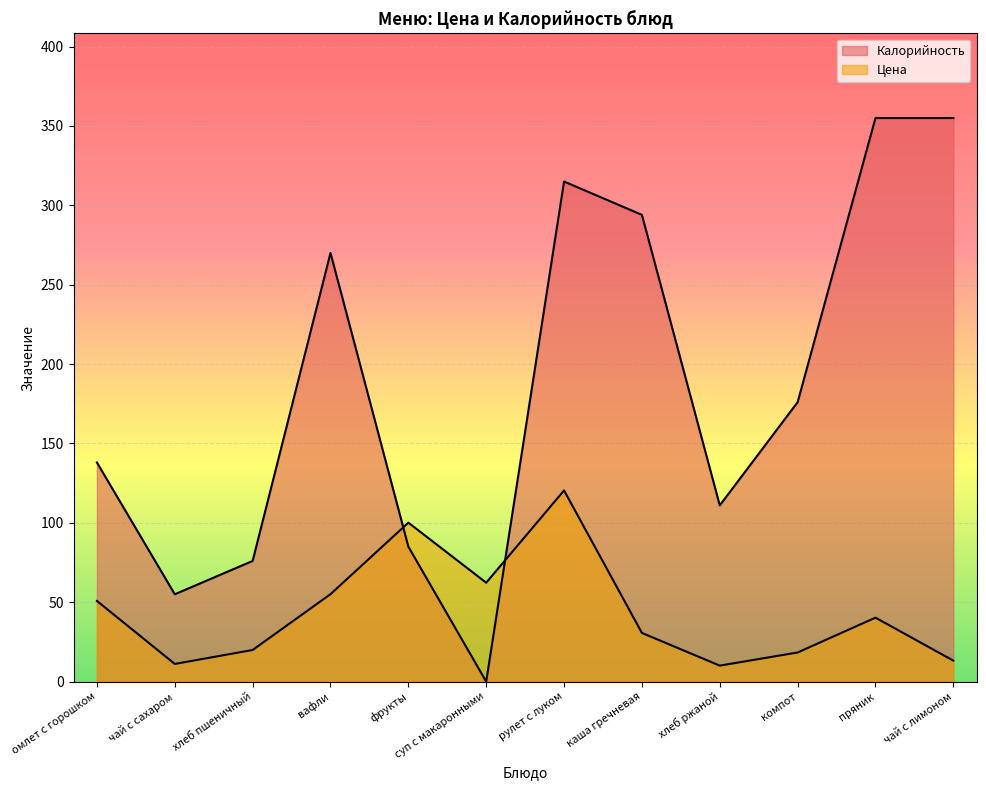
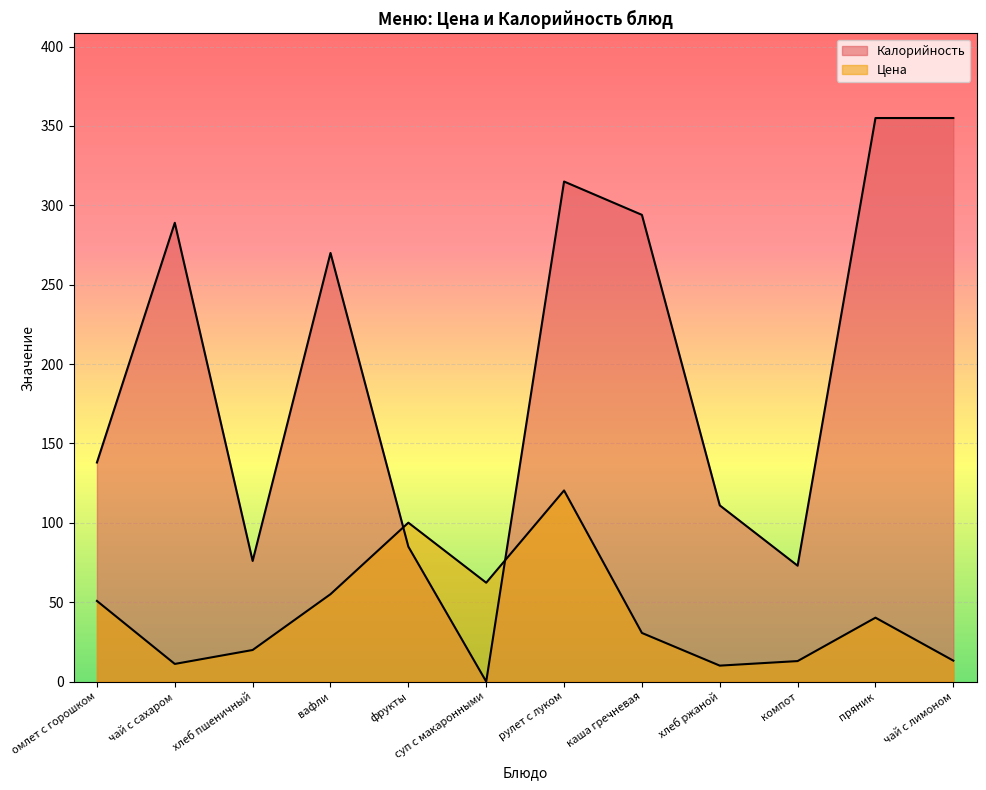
  {
    "Калорийность": {
      "омлет с горошком": 138,
-     "чай с сахаром": 55,
+     "чай с сахаром": 289,
      "хлеб пшеничный": 76,
      "вафли": 270,
      "фрукты": 85,
      "суп с макаронными": 0,
      "рулет с луком": 315,
      "каша гречневая": 294,
      "хлеб ржаной": 111,
-     "компот": 176,
+     "компот": 73,
      "пряник": 355,
      "чай с лимоном": 355
    },
    "Цена": {
      "омлет с горошком": 51,
      "чай с сахаром": 11,
      "хлеб пшеничный": 20,
      "вафли": 55,
      "фрукты": 100,
      "суп с макаронными": 62,
      "рулет с луком": 120,
      "каша гречневая": 31,
      "хлеб ржаной": 10,
-     "компот": 18,
+     "компот": 13,
      "пряник": 40,
      "чай с лимоном": 13
    }
  }
